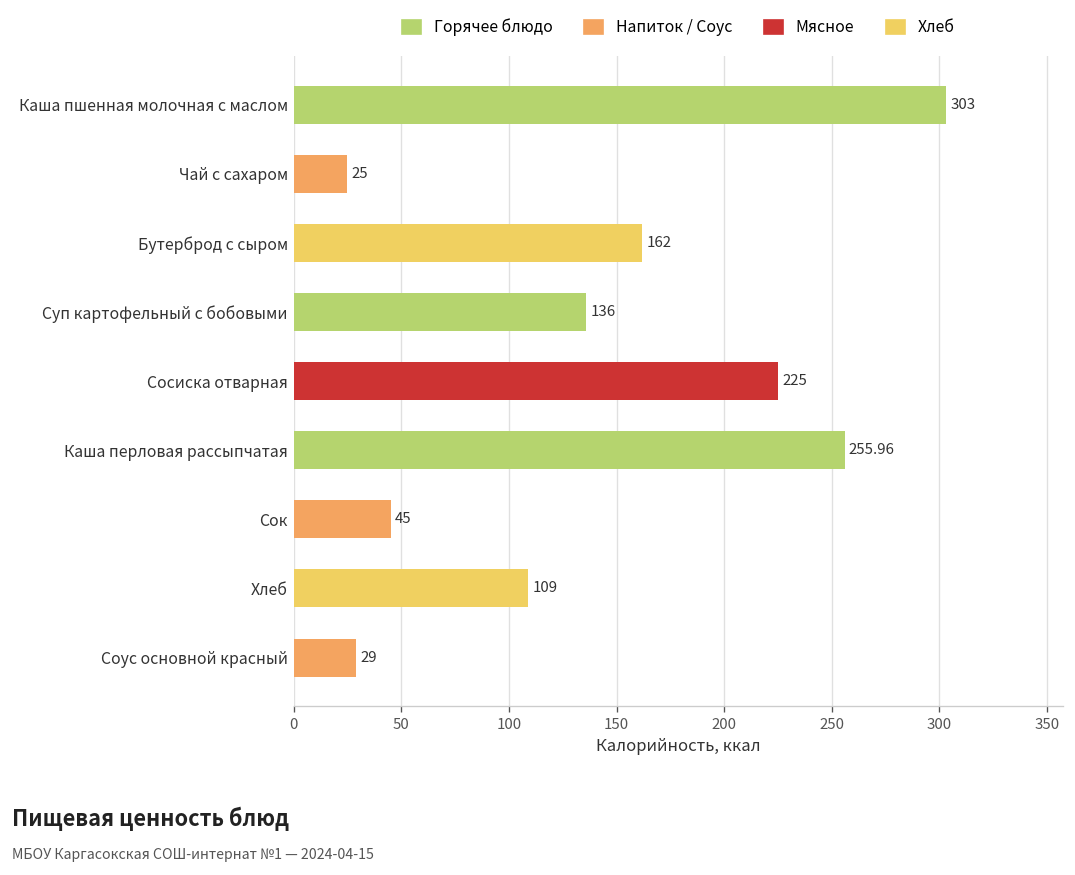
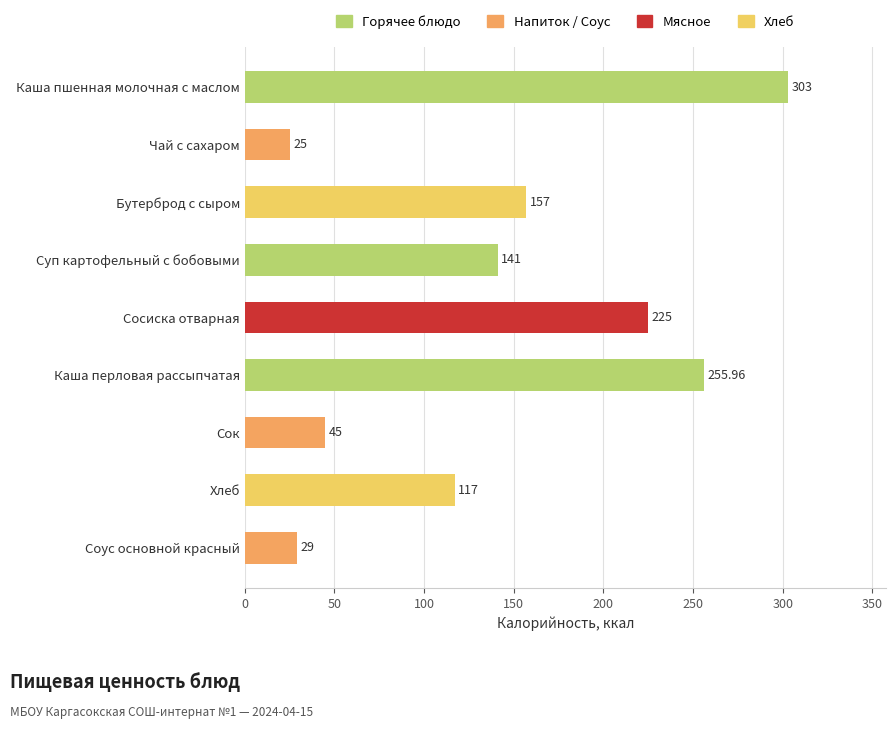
  {
    "Каша пшенная молочная с маслом": 303,
    "Чай с сахаром": 25,
-   "Бутерброд с сыром": 162,
-   "Суп картофельный с бобовыми": 136,
+   "Бутерброд с сыром": 157,
+   "Суп картофельный с бобовыми": 141,
    "Сосиска отварная": 225,
    "Каша перловая рассыпчатая": 255.96,
    "Сок": 45,
-   "Хлеб": 109,
+   "Хлеб": 117,
    "Соус основной красный": 29
  }
